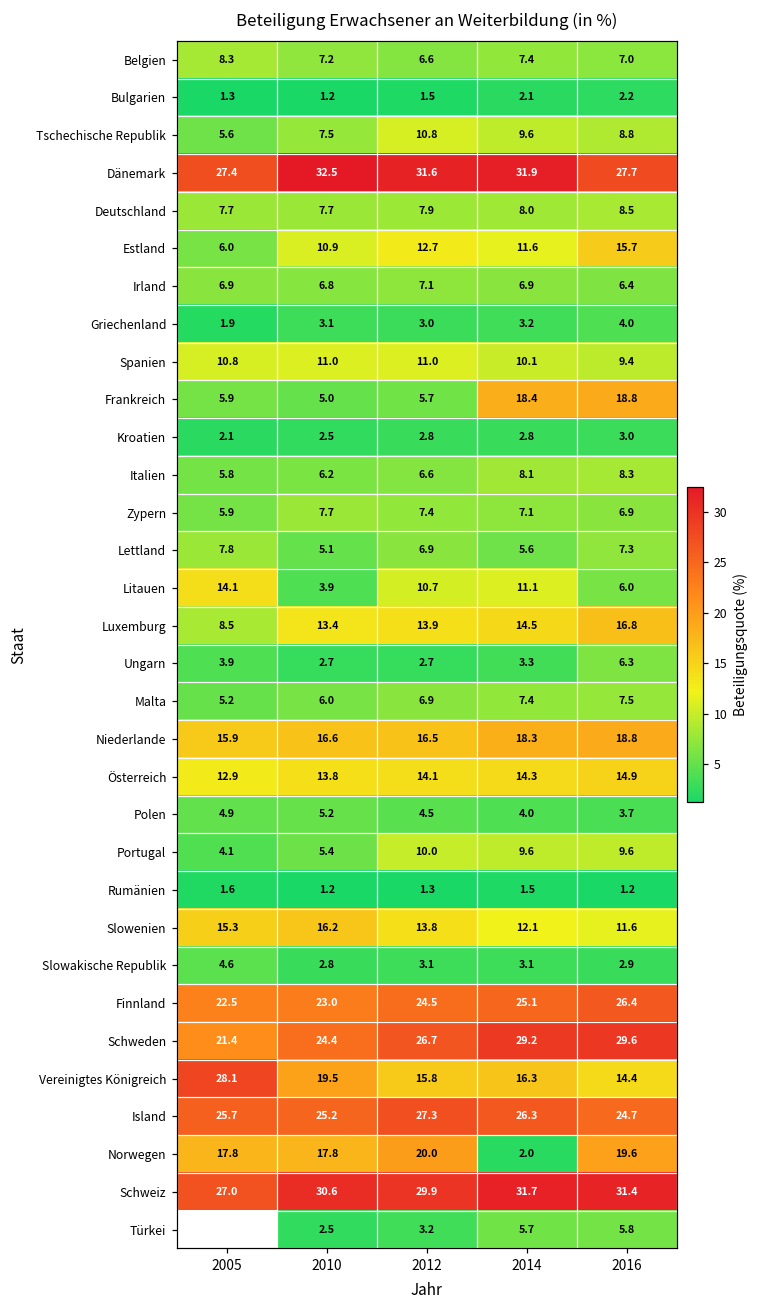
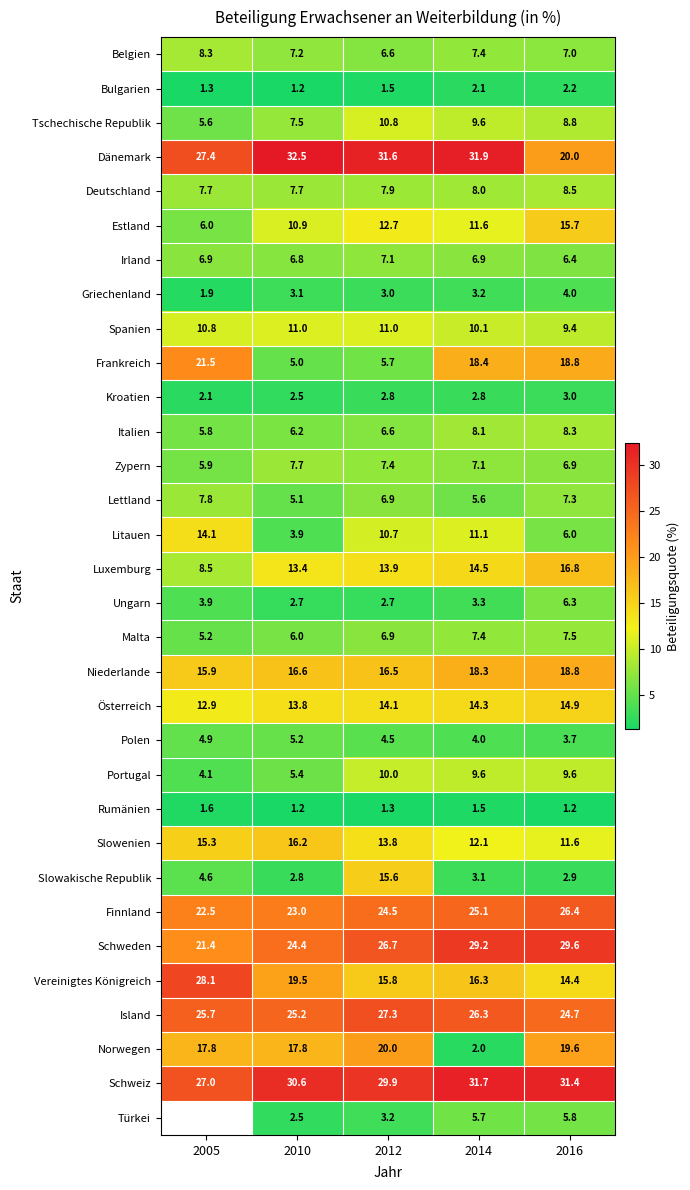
  {
    "Belgien": {
      "2005": 8.3,
      "2010": 7.2,
      "2012": 6.6,
      "2014": 7.4,
      "2016": 7.0
    },
    "Bulgarien": {
      "2005": 1.3,
      "2010": 1.2,
      "2012": 1.5,
      "2014": 2.1,
      "2016": 2.2
    },
    "Tschechische Republik": {
      "2005": 5.6,
      "2010": 7.5,
      "2012": 10.8,
      "2014": 9.6,
      "2016": 8.8
    },
    "Dänemark": {
      "2005": 27.4,
      "2010": 32.5,
      "2012": 31.6,
      "2014": 31.9,
-     "2016": 27.7
+     "2016": 20.0
    },
    "Deutschland": {
      "2005": 7.7,
      "2010": 7.7,
      "2012": 7.9,
      "2014": 8.0,
      "2016": 8.5
    },
    "Estland": {
      "2005": 6.0,
      "2010": 10.9,
      "2012": 12.7,
      "2014": 11.6,
      "2016": 15.7
    },
    "Irland": {
      "2005": 6.9,
      "2010": 6.8,
      "2012": 7.1,
      "2014": 6.9,
      "2016": 6.4
    },
    "Griechenland": {
      "2005": 1.9,
      "2010": 3.1,
      "2012": 3.0,
      "2014": 3.2,
      "2016": 4.0
    },
    "Spanien": {
      "2005": 10.8,
      "2010": 11.0,
      "2012": 11.0,
      "2014": 10.1,
      "2016": 9.4
    },
    "Frankreich": {
-     "2005": 5.9,
+     "2005": 21.5,
      "2010": 5.0,
      "2012": 5.7,
      "2014": 18.4,
      "2016": 18.8
    },
    "Kroatien": {
      "2005": 2.1,
      "2010": 2.5,
      "2012": 2.8,
      "2014": 2.8,
      "2016": 3.0
    },
    "Italien": {
      "2005": 5.8,
      "2010": 6.2,
      "2012": 6.6,
      "2014": 8.1,
      "2016": 8.3
    },
    "Zypern": {
      "2005": 5.9,
      "2010": 7.7,
      "2012": 7.4,
      "2014": 7.1,
      "2016": 6.9
    },
    "Lettland": {
      "2005": 7.8,
      "2010": 5.1,
      "2012": 6.9,
      "2014": 5.6,
      "2016": 7.3
    },
    "Litauen": {
      "2005": 14.1,
      "2010": 3.9,
      "2012": 10.7,
      "2014": 11.1,
      "2016": 6.0
    },
    "Luxemburg": {
      "2005": 8.5,
      "2010": 13.4,
      "2012": 13.9,
      "2014": 14.5,
      "2016": 16.8
    },
    "Ungarn": {
      "2005": 3.9,
      "2010": 2.7,
      "2012": 2.7,
      "2014": 3.3,
      "2016": 6.3
    },
    "Malta": {
      "2005": 5.2,
      "2010": 6.0,
      "2012": 6.9,
      "2014": 7.4,
      "2016": 7.5
    },
    "Niederlande": {
      "2005": 15.9,
      "2010": 16.6,
      "2012": 16.5,
      "2014": 18.3,
      "2016": 18.8
    },
    "Österreich": {
      "2005": 12.9,
      "2010": 13.8,
      "2012": 14.1,
      "2014": 14.3,
      "2016": 14.9
    },
    "Polen": {
      "2005": 4.9,
      "2010": 5.2,
      "2012": 4.5,
      "2014": 4.0,
      "2016": 3.7
    },
    "Portugal": {
      "2005": 4.1,
      "2010": 5.4,
      "2012": 10.0,
      "2014": 9.6,
      "2016": 9.6
    },
    "Rumänien": {
      "2005": 1.6,
      "2010": 1.2,
      "2012": 1.3,
      "2014": 1.5,
      "2016": 1.2
    },
    "Slowenien": {
      "2005": 15.3,
      "2010": 16.2,
      "2012": 13.8,
      "2014": 12.1,
      "2016": 11.6
    },
    "Slowakische Republik": {
      "2005": 4.6,
      "2010": 2.8,
-     "2012": 3.1,
+     "2012": 15.6,
      "2014": 3.1,
      "2016": 2.9
    },
    "Finnland": {
      "2005": 22.5,
      "2010": 23.0,
      "2012": 24.5,
      "2014": 25.1,
      "2016": 26.4
    },
    "Schweden": {
      "2005": 21.4,
      "2010": 24.4,
      "2012": 26.7,
      "2014": 29.2,
      "2016": 29.6
    },
    "Vereinigtes Königreich": {
      "2005": 28.1,
      "2010": 19.5,
      "2012": 15.8,
      "2014": 16.3,
      "2016": 14.4
    },
    "Island": {
      "2005": 25.7,
      "2010": 25.2,
      "2012": 27.3,
      "2014": 26.3,
      "2016": 24.7
    },
    "Norwegen": {
      "2005": 17.8,
      "2010": 17.8,
      "2012": 20.0,
      "2014": 2.0,
      "2016": 19.6
    },
    "Schweiz": {
      "2005": 27.0,
      "2010": 30.6,
      "2012": 29.9,
      "2014": 31.7,
      "2016": 31.4
    },
    "Türkei": {
      "2010": 2.5,
      "2012": 3.2,
      "2014": 5.7,
      "2016": 5.8
    }
  }
